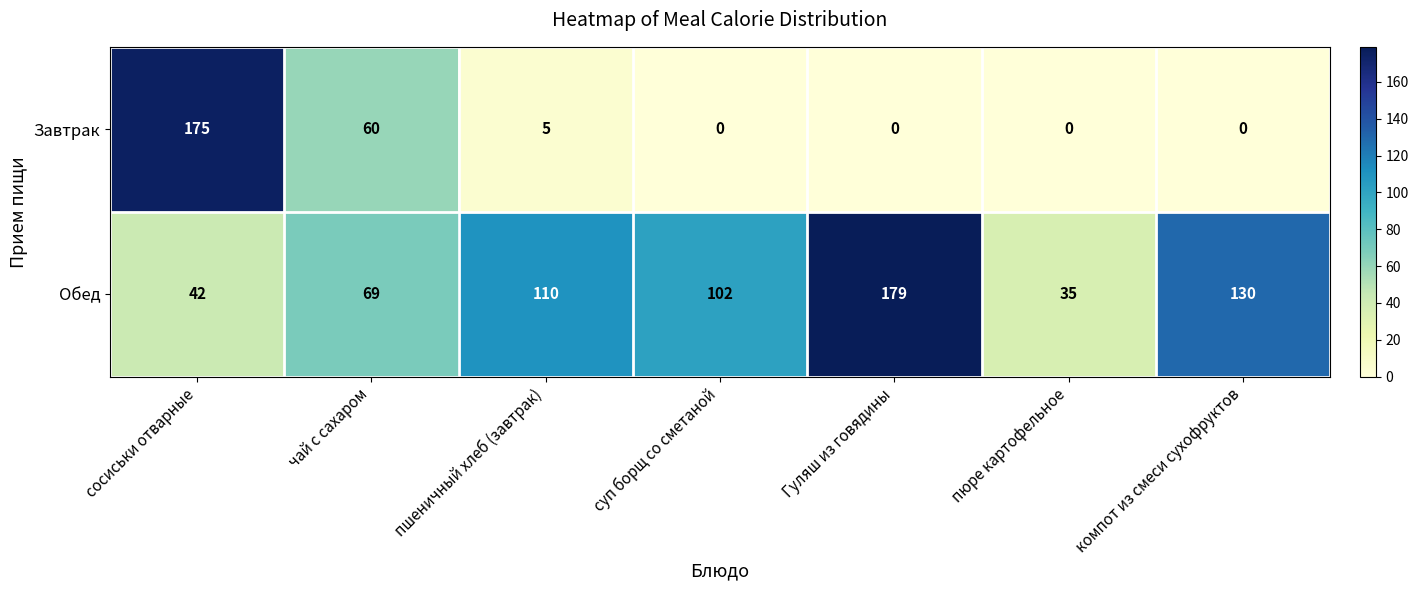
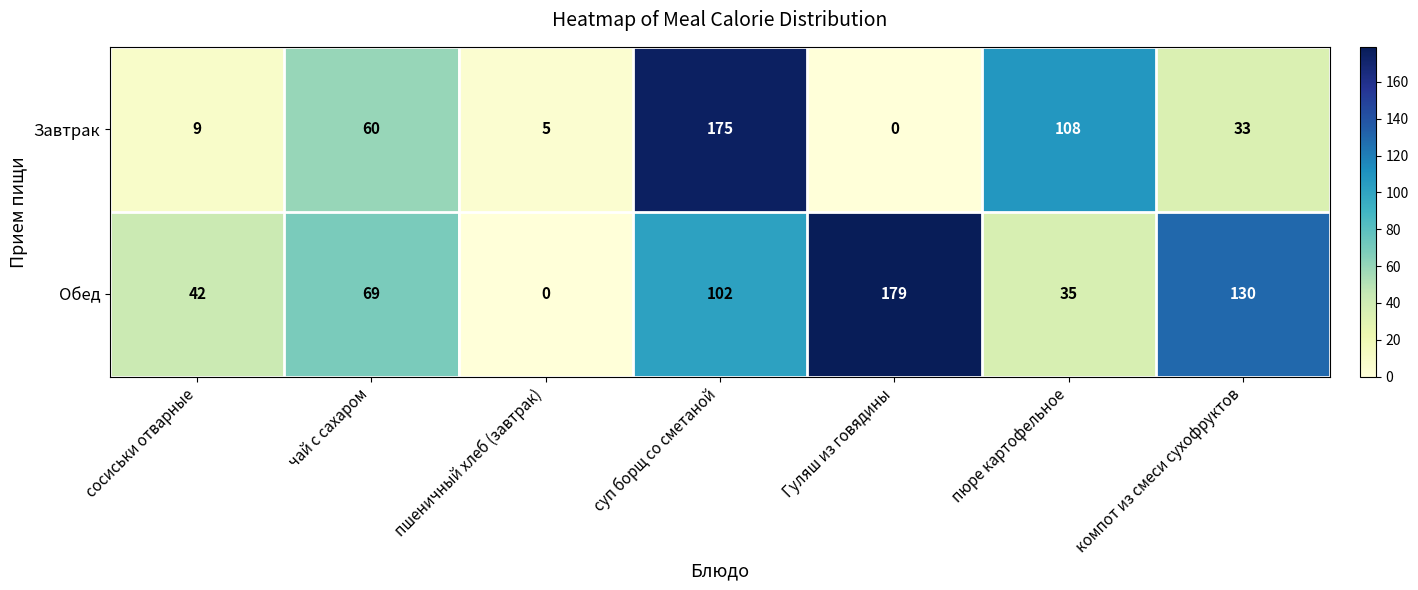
  {
    "Завтрак": {
-     "сосиськи отварные": 175,
+     "сосиськи отварные": 9,
      "чай с сахаром": 60,
      "пшеничный хлеб (завтрак)": 5,
-     "суп борщ со сметаной": 0,
+     "суп борщ со сметаной": 175,
      "Гуляш из говядины": 0,
-     "пюре картофельное": 0,
-     "компот из смеси сухофруктов": 0
+     "пюре картофельное": 108,
+     "компот из смеси сухофруктов": 33
    },
    "Обед": {
      "сосиськи отварные": 42,
      "чай с сахаром": 69,
-     "пшеничный хлеб (завтрак)": 110,
+     "пшеничный хлеб (завтрак)": 0,
      "суп борщ со сметаной": 102,
      "Гуляш из говядины": 179,
      "пюре картофельное": 35,
      "компот из смеси сухофруктов": 130
    }
  }
